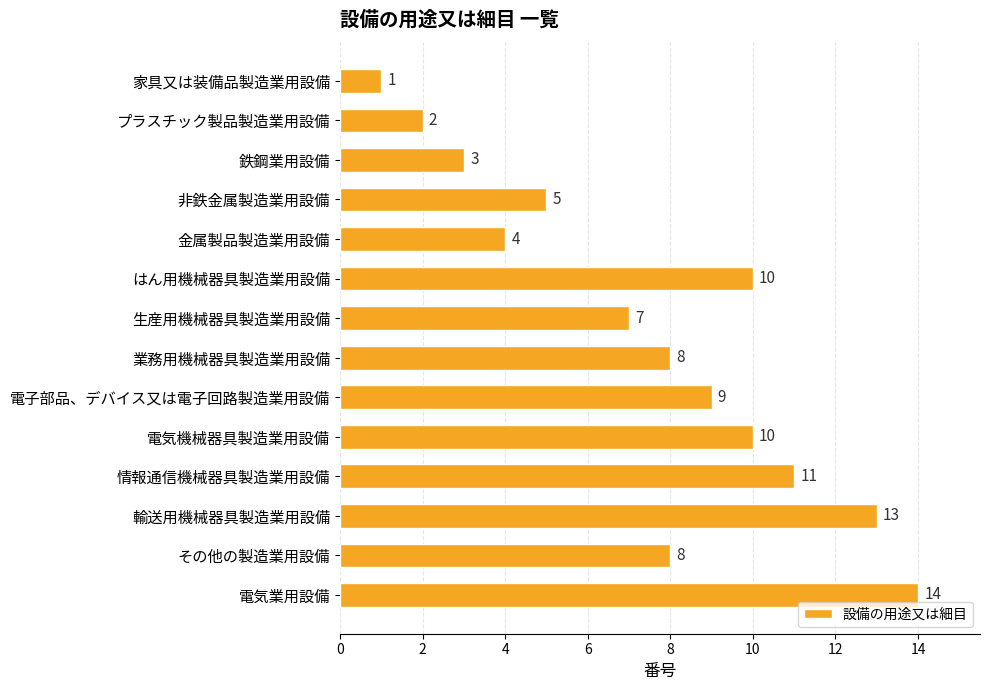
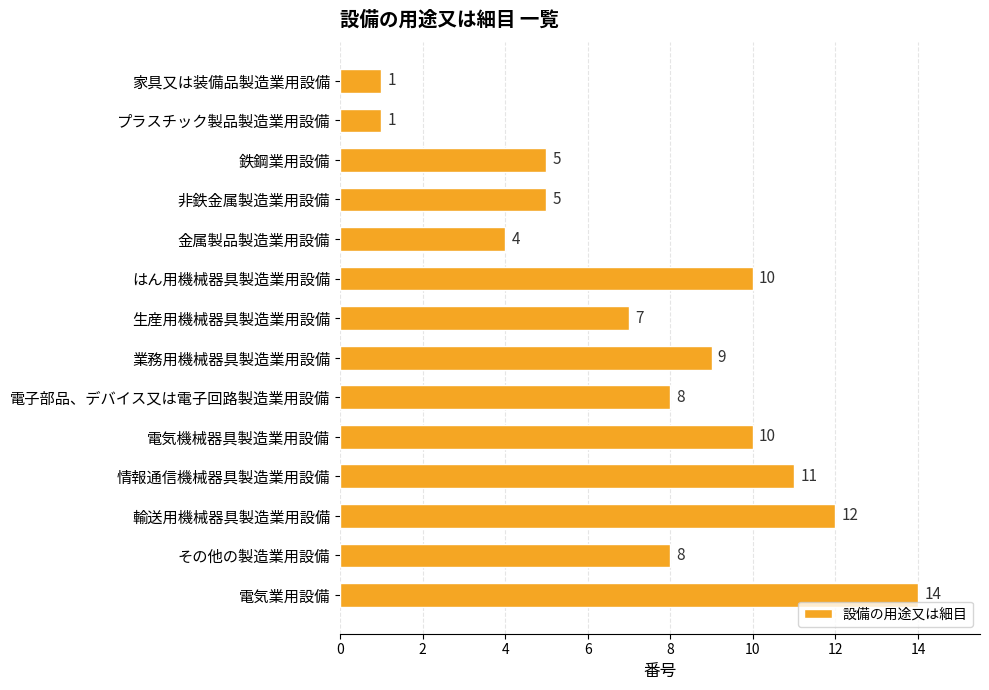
  {
    "家具又は装備品製造業用設備": 1,
-   "プラスチック製品製造業用設備": 2,
-   "鉄鋼業用設備": 3,
+   "プラスチック製品製造業用設備": 1,
+   "鉄鋼業用設備": 5,
    "非鉄金属製造業用設備": 5,
    "金属製品製造業用設備": 4,
    "はん用機械器具製造業用設備": 10,
    "生産用機械器具製造業用設備": 7,
-   "業務用機械器具製造業用設備": 8,
-   "電子部品、デバイス又は電子回路製造業用設備": 9,
+   "業務用機械器具製造業用設備": 9,
+   "電子部品、デバイス又は電子回路製造業用設備": 8,
    "電気機械器具製造業用設備": 10,
    "情報通信機械器具製造業用設備": 11,
-   "輸送用機械器具製造業用設備": 13,
+   "輸送用機械器具製造業用設備": 12,
    "その他の製造業用設備": 8
  }
